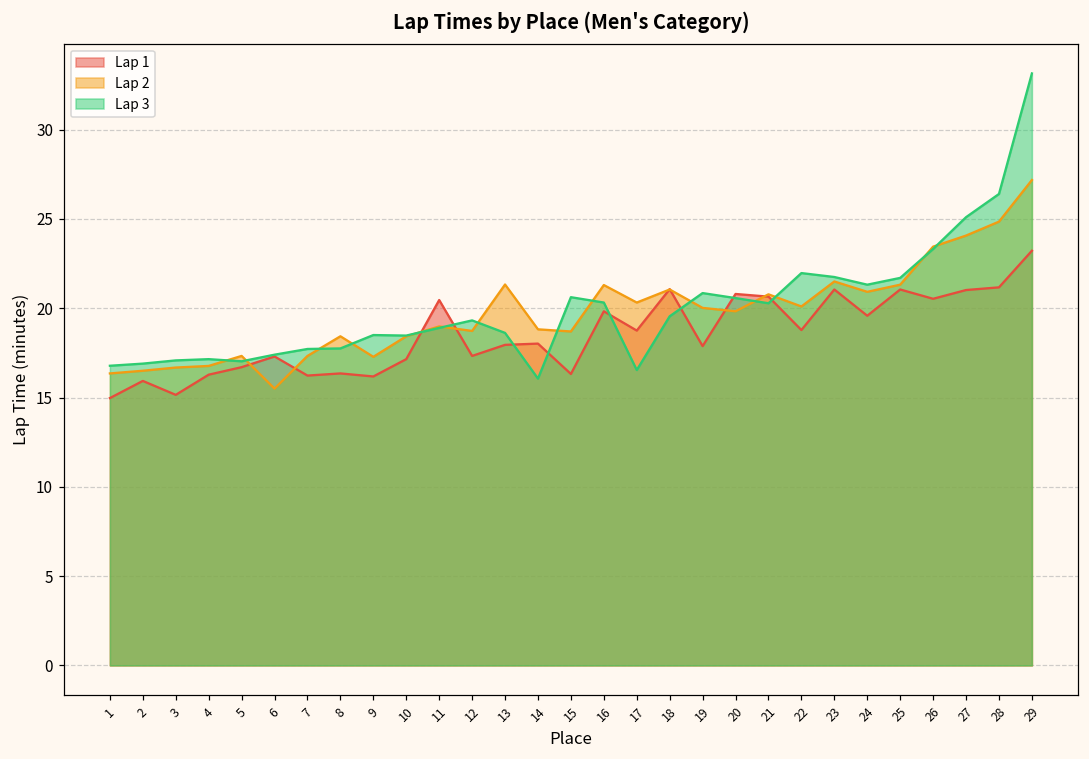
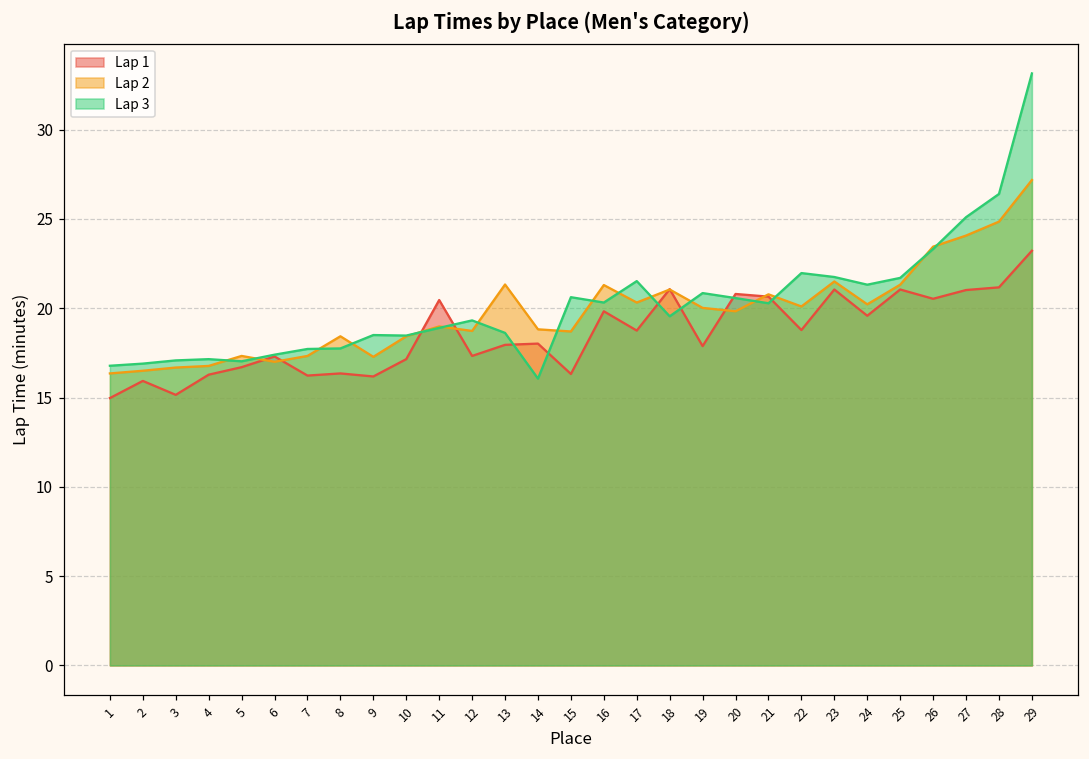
  {
    "Lap 1": {
      "1": 15.0,
      "2": 15.9,
      "3": 15.2,
      "4": 16.3,
      "5": 16.7,
      "7": 16.2,
      "8": 16.4,
      "9": 16.2,
      "10": 17.2,
      "11": 20.5,
      "12": 17.3,
      "13": 18.0,
      "14": 18.0,
      "15": 16.3,
      "16": 19.8,
      "17": 18.8,
      "19": 17.9,
      "20": 20.8,
      "22": 18.8,
      "23": 21.1,
      "24": 19.6,
      "25": 21.1,
      "26": 20.5,
      "27": 21.0,
      "28": 21.2,
      "29": 23.2
    },
    "Lap 2": {
      "1": 16.4,
      "2": 16.5,
      "3": 16.7,
      "4": 16.8,
      "5": 17.3,
-     "6": 15.5,
+     "6": 17.0,
      "7": 17.3,
      "8": 18.4,
      "9": 17.3,
      "12": 18.7,
      "13": 21.3,
      "14": 18.8,
      "15": 18.7,
      "16": 21.3,
      "17": 20.3,
      "19": 20.0,
      "20": 19.8,
      "22": 20.1,
      "23": 21.5,
-     "24": 20.9,
+     "24": 20.2,
      "25": 21.3,
      "27": 24.1,
      "28": 24.9,
      "29": 27.2
    },
    "Lap 3": {
      "1": 16.8,
      "2": 16.9,
      "3": 17.1,
      "4": 17.2,
      "5": 17.0,
      "7": 17.7,
      "8": 17.8,
      "9": 18.5,
      "12": 19.3,
      "13": 18.6,
      "14": 16.1,
      "15": 20.6,
      "16": 20.3,
-     "17": 16.5,
+     "17": 21.5,
      "18": 19.6,
      "19": 20.9,
      "20": 20.6,
      "21": 20.3,
      "22": 22.0,
      "23": 21.8,
      "24": 21.3,
      "25": 21.7,
      "27": 25.1,
      "28": 26.4,
      "29": 33.2
    }
  }
